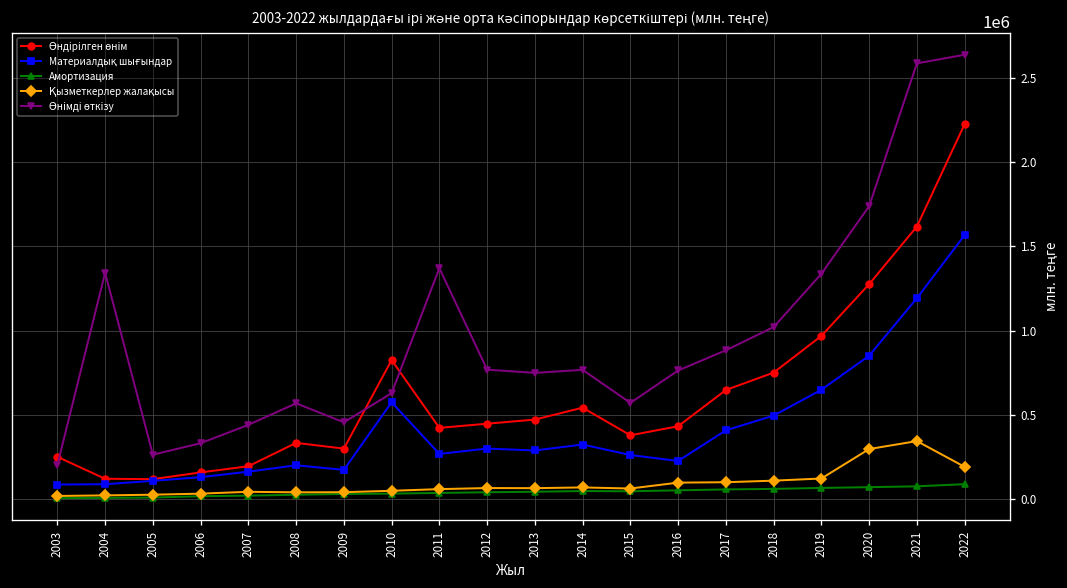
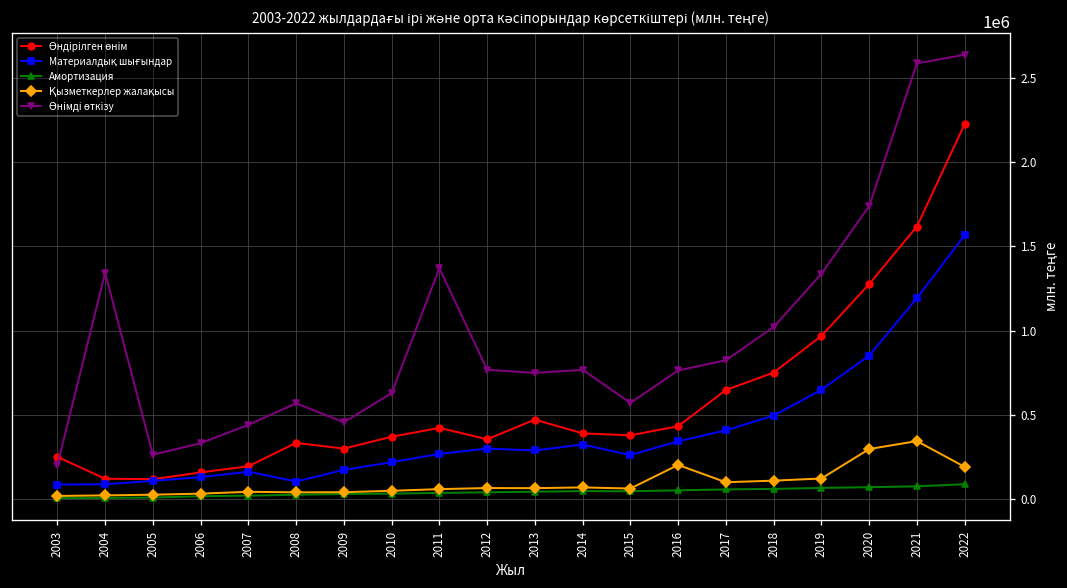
  {
    "Өндірілген өнім": {
      "2003": 250000,
      "2004": 120000,
      "2006": 160000,
      "2007": 190000,
      "2008": 330000,
      "2009": 300000,
-     "2010": 820000,
+     "2010": 370000,
      "2011": 420000,
-     "2012": 450000,
+     "2012": 350000,
      "2013": 470000,
-     "2014": 540000,
+     "2014": 390000,
      "2015": 380000,
      "2016": 430000,
      "2017": 650000,
      "2018": 750000,
      "2019": 970000,
      "2020": 1280000,
      "2021": 1620000,
      "2022": 2230000
    },
    "Материалдық шығындар": {
      "2003": 90000,
      "2004": 90000,
      "2006": 130000,
      "2007": 160000,
-     "2008": 200000,
+     "2008": 100000,
      "2009": 170000,
-     "2010": 570000,
+     "2010": 220000,
      "2011": 270000,
      "2012": 300000,
      "2013": 290000,
      "2014": 320000,
      "2015": 260000,
-     "2016": 230000,
+     "2016": 340000,
      "2017": 410000,
      "2018": 500000,
      "2019": 650000,
      "2020": 850000,
      "2021": 1190000,
      "2022": 1570000
    },
    "Амортизация": {
      "2007": 20000,
      "2011": 40000,
      "2012": 40000,
      "2013": 40000,
      "2014": 50000,
      "2016": 50000,
      "2017": 60000,
      "2018": 60000,
      "2019": 70000,
      "2020": 70000,
      "2021": 70000,
      "2022": 90000
    },
    "Қызметкерлер жалақысы": {
      "2007": 40000,
      "2011": 60000,
      "2012": 60000,
      "2013": 60000,
      "2014": 70000,
-     "2016": 100000,
+     "2016": 200000,
      "2017": 100000,
      "2018": 110000,
      "2019": 120000,
      "2020": 300000,
      "2021": 340000,
      "2022": 190000
    },
    "Өнімді өткізу": {
      "2003": 200000,
      "2004": 1340000,
      "2005": 260000,
      "2006": 330000,
      "2007": 440000,
      "2008": 570000,
      "2009": 460000,
      "2010": 630000,
      "2011": 1370000,
      "2012": 770000,
      "2013": 750000,
      "2014": 770000,
      "2015": 570000,
      "2016": 760000,
-     "2017": 880000,
+     "2017": 820000,
      "2018": 1020000,
      "2019": 1340000,
      "2020": 1740000,
      "2021": 2590000,
      "2022": 2640000
    }
  }
